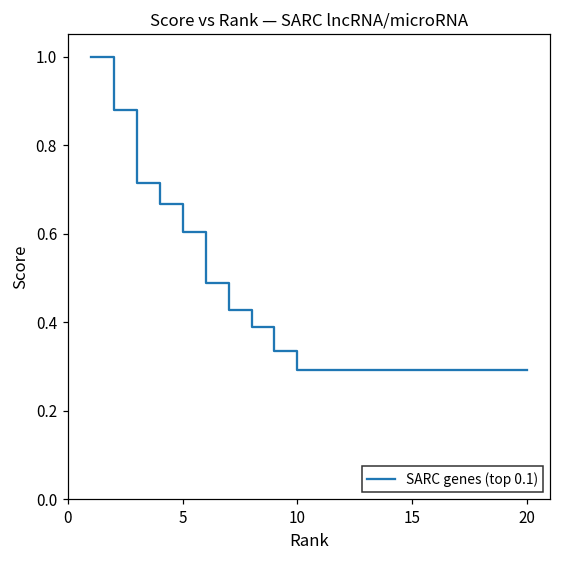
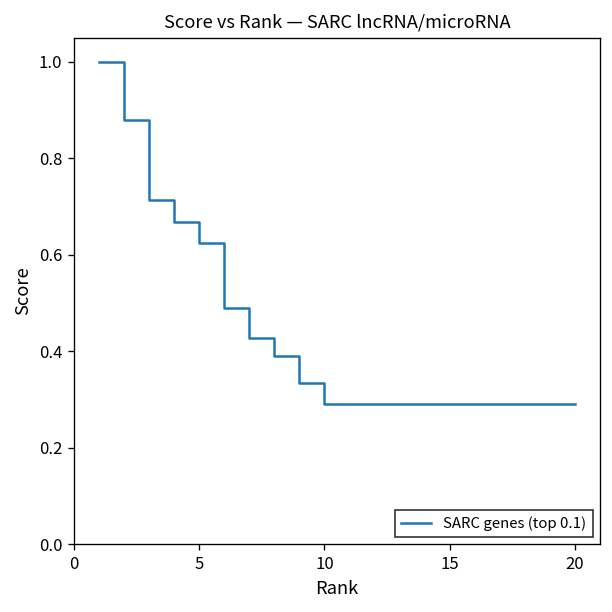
  {
-   "5": 0.60,
+   "5": 0.63,
    "10": 0.29,
    "15": 0.29,
    "20": 0.29
  }
